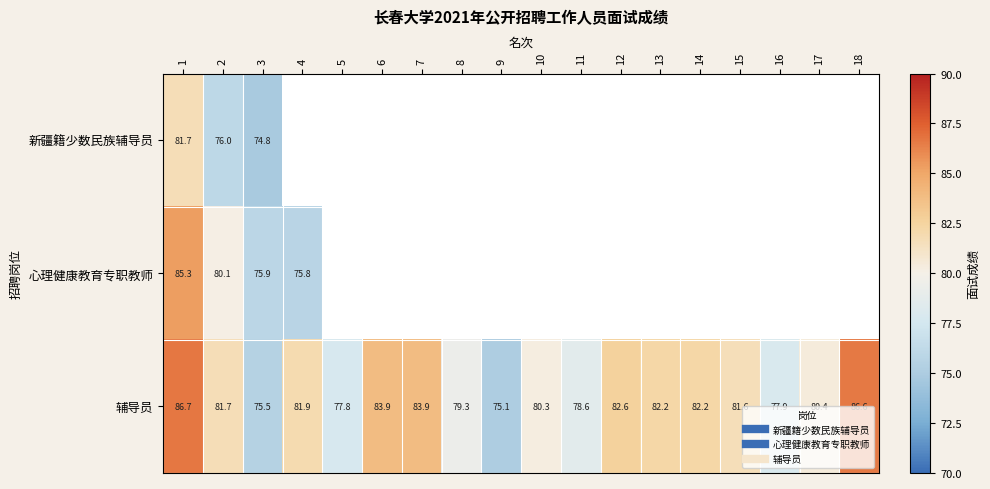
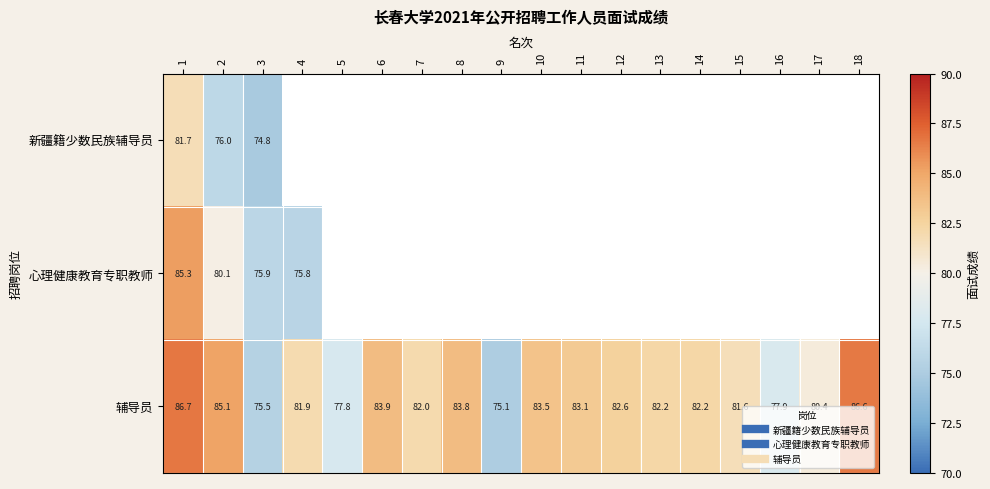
  {
    "新疆籍少数民族辅导员": {
      "1": 81.7,
      "2": 76.0,
      "3": 74.8
    },
    "心理健康教育专职教师": {
      "1": 85.3,
      "2": 80.1,
      "3": 75.9,
      "4": 75.8
    },
    "辅导员": {
      "1": 86.7,
-     "2": 81.7,
+     "2": 85.1,
      "3": 75.5,
      "4": 81.9,
      "5": 77.8,
      "6": 83.9,
-     "7": 83.9,
-     "8": 79.3,
+     "7": 82.0,
+     "8": 83.8,
      "9": 75.1,
-     "10": 80.3,
-     "11": 78.6,
+     "10": 83.5,
+     "11": 83.1,
      "12": 82.6,
      "13": 82.2,
      "14": 82.2
    }
  }
